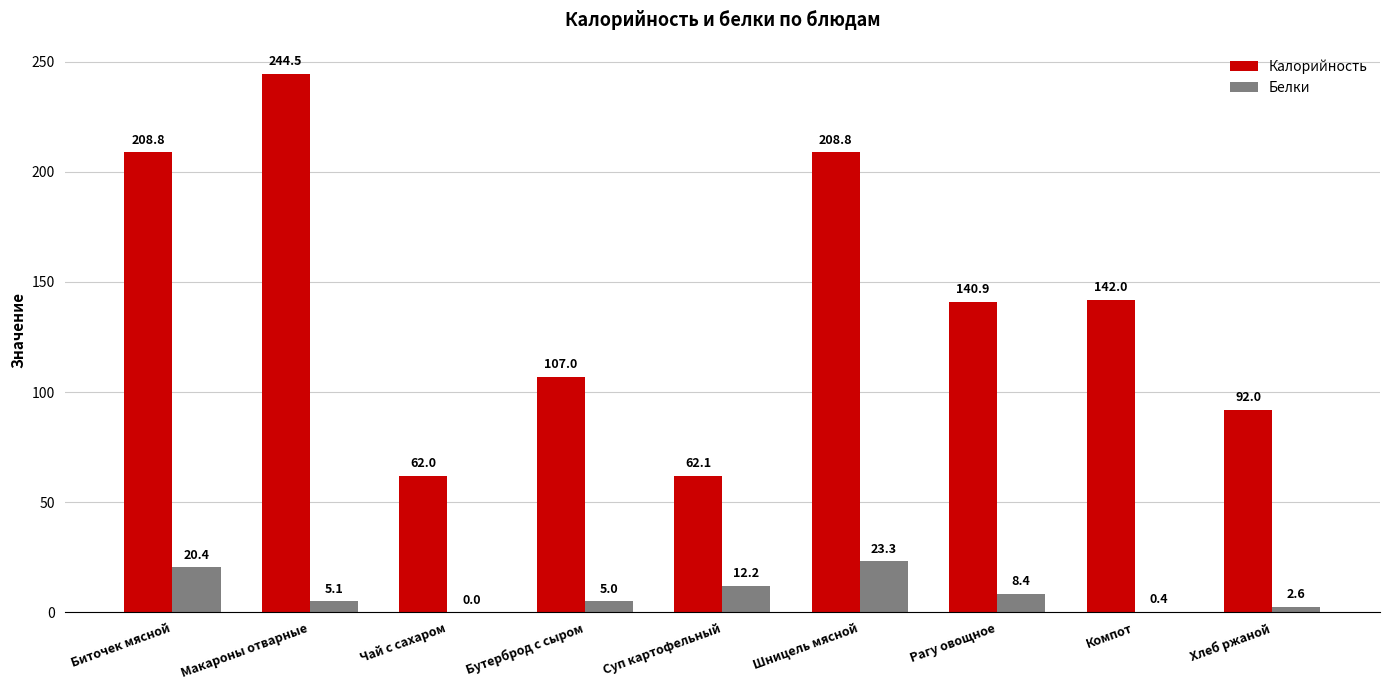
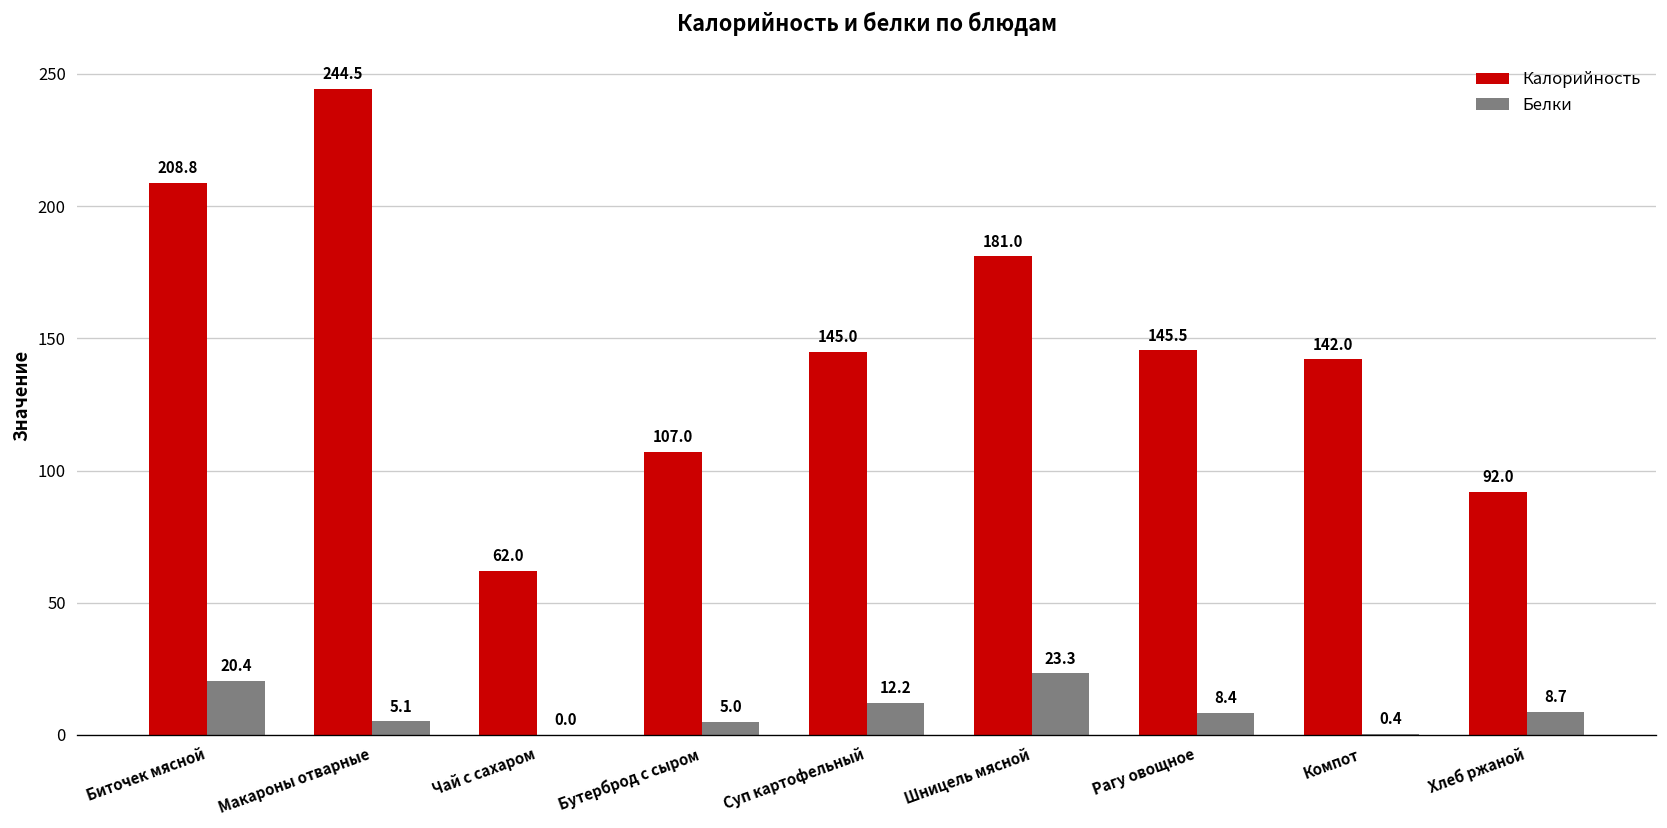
  {
    "Калорийность": {
      "Биточек мясной": 208.8,
      "Макароны отварные": 244.5,
      "Чай с сахаром": 62.0,
      "Бутерброд с сыром": 107.0,
-     "Суп картофельный": 62.1,
-     "Шницель мясной": 208.8,
-     "Рагу овощное": 140.9,
+     "Суп картофельный": 145.0,
+     "Шницель мясной": 181.0,
+     "Рагу овощное": 145.5,
      "Компот": 142.0,
      "Хлеб ржаной": 92.0
    },
    "Белки": {
      "Биточек мясной": 20.4,
      "Макароны отварные": 5.1,
      "Чай с сахаром": 0.0,
      "Бутерброд с сыром": 5.0,
      "Суп картофельный": 12.2,
      "Шницель мясной": 23.3,
      "Рагу овощное": 8.4,
      "Компот": 0.4,
-     "Хлеб ржаной": 2.6
+     "Хлеб ржаной": 8.7
    }
  }
